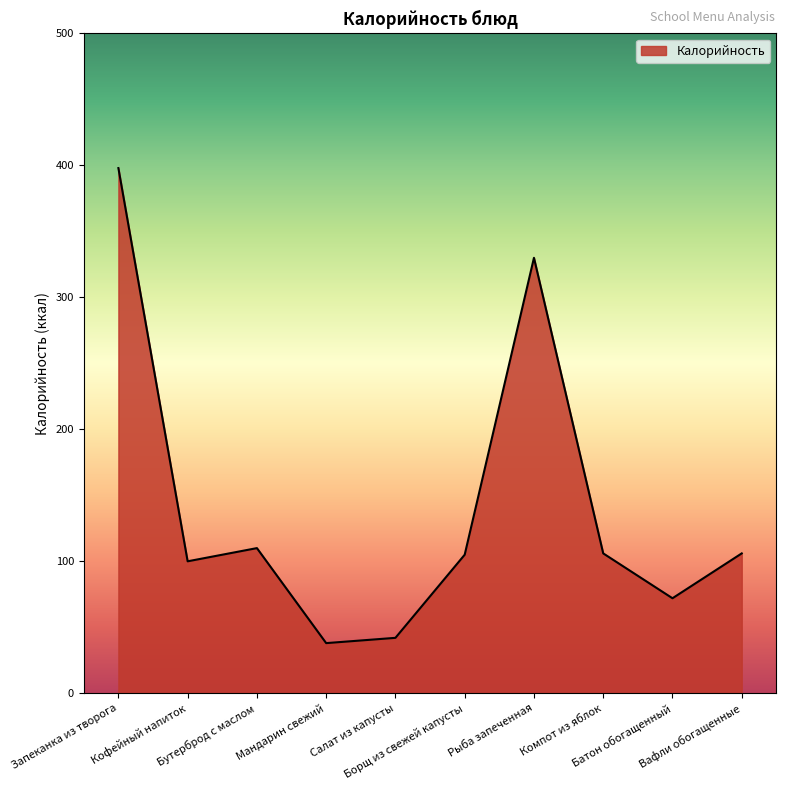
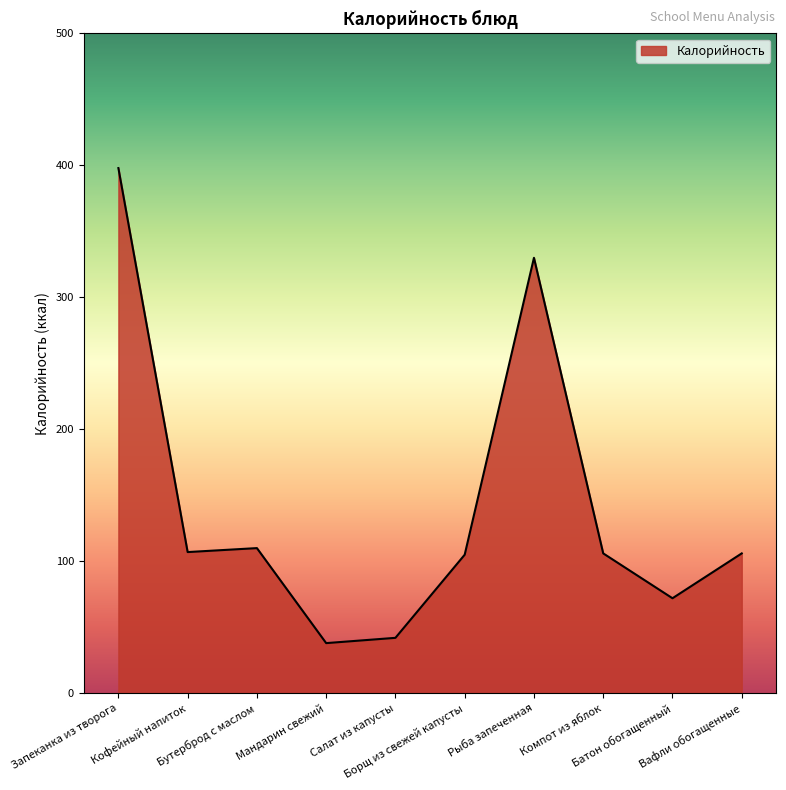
  {
    "Запеканка из творога": 398,
-   "Кофейный напиток": 100,
+   "Кофейный напиток": 107,
    "Бутерброд с маслом": 110,
    "Мандарин свежий": 38,
    "Салат из капусты": 42,
    "Борщ из свежей капусты": 105,
    "Рыба запеченная": 330,
    "Компот из яблок": 106,
    "Батон обогащенный": 72,
    "Вафли обогащенные": 106
  }
